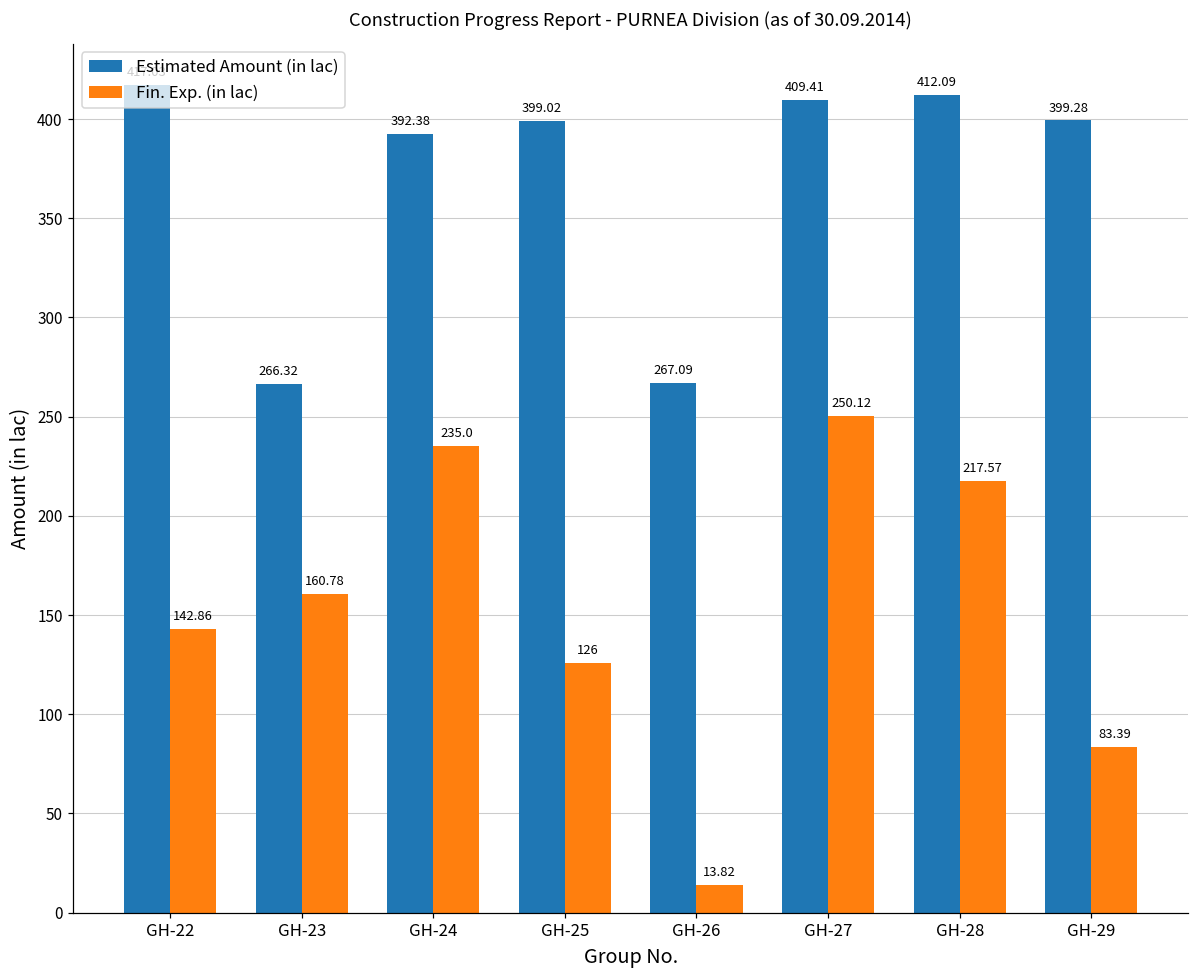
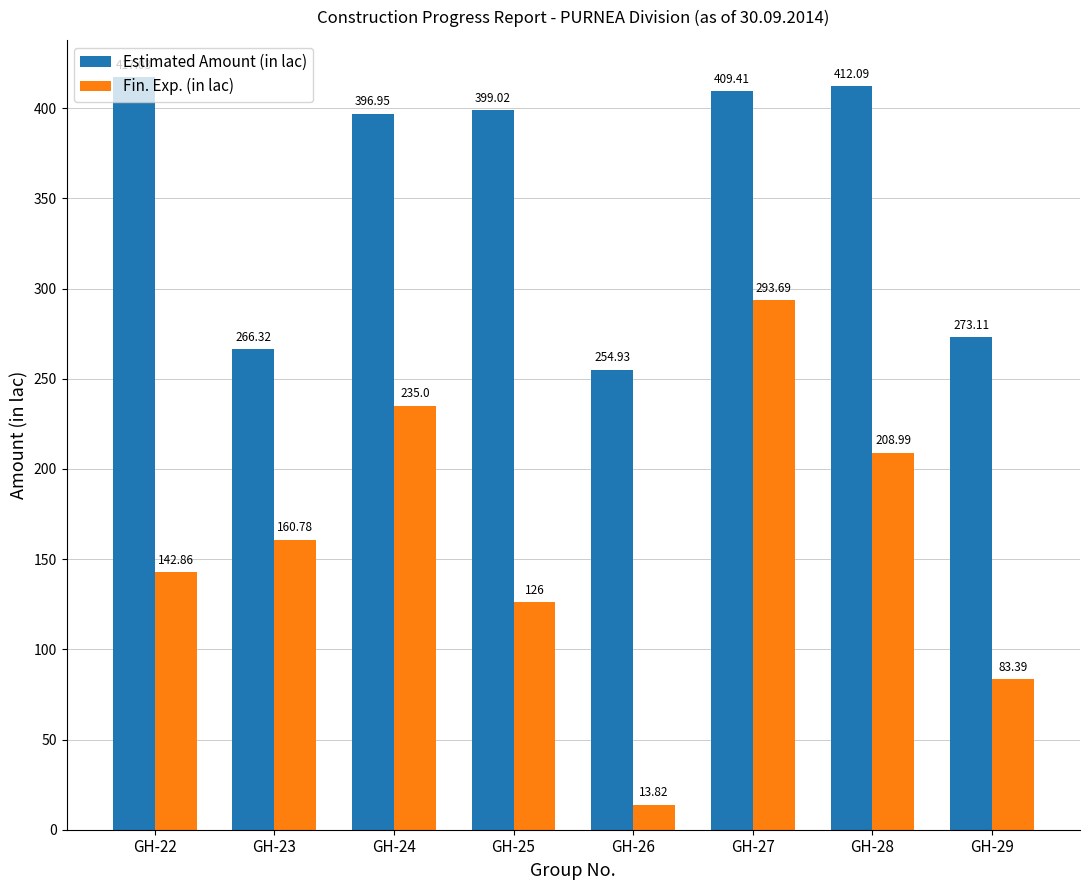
  {
    "Estimated Amount (in lac)": {
      "GH-23": 266.32,
-     "GH-24": 392.38,
+     "GH-24": 396.95,
      "GH-25": 399.02,
-     "GH-26": 267.09,
+     "GH-26": 254.93,
      "GH-27": 409.41,
      "GH-28": 412.09,
-     "GH-29": 399.28
+     "GH-29": 273.11
    },
    "Fin. Exp. (in lac)": {
      "GH-22": 142.86,
      "GH-23": 160.78,
      "GH-24": 235.0,
      "GH-25": 126,
      "GH-26": 13.82,
-     "GH-27": 250.12,
-     "GH-28": 217.57,
+     "GH-27": 293.69,
+     "GH-28": 208.99,
      "GH-29": 83.39
    }
  }
